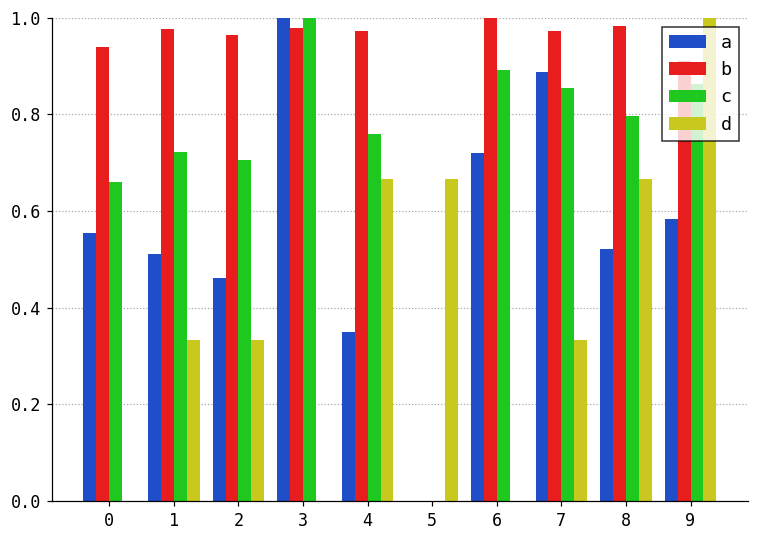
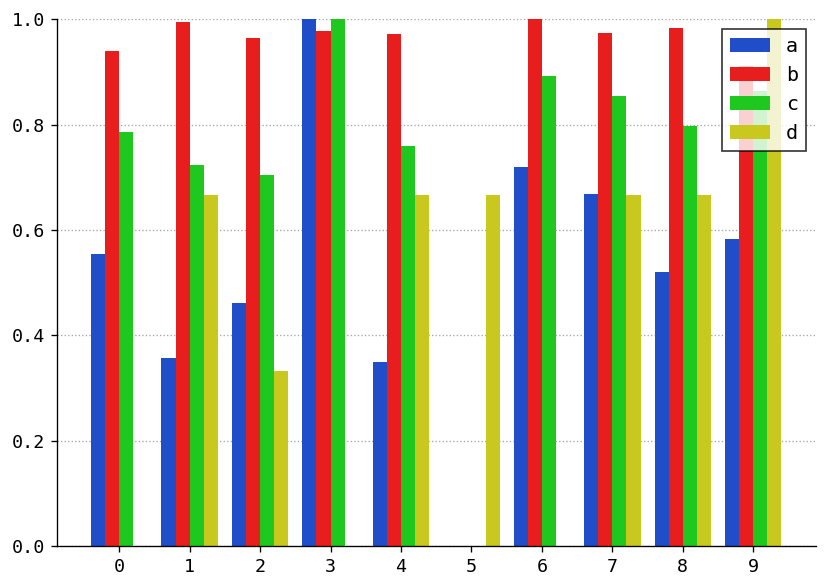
  {
    "a": {
      "0": 0.55,
-     "1": 0.51,
+     "1": 0.36,
      "2": 0.46,
      "3": 1.00,
      "4": 0.35,
      "5": 0.00,
      "6": 0.72,
-     "7": 0.89,
+     "7": 0.67,
      "8": 0.52,
      "9": 0.58
    },
    "b": {
      "0": 0.94,
-     "1": 0.98,
+     "1": 0.99,
      "2": 0.96,
      "3": 0.98,
      "4": 0.97,
      "5": 0.00,
      "6": 1.00,
      "7": 0.97,
      "8": 0.98
    },
    "c": {
-     "0": 0.66,
+     "0": 0.79,
      "1": 0.72,
      "2": 0.71,
      "3": 1.00,
      "4": 0.76,
      "5": 0.00,
      "6": 0.89,
      "7": 0.85,
      "8": 0.80
    },
    "d": {
      "0": 0.00,
-     "1": 0.33,
+     "1": 0.67,
      "2": 0.33,
      "3": 0.00,
      "4": 0.67,
      "5": 0.67,
      "6": 0.00,
-     "7": 0.33,
+     "7": 0.67,
      "8": 0.67,
      "9": 1.00
    }
  }
